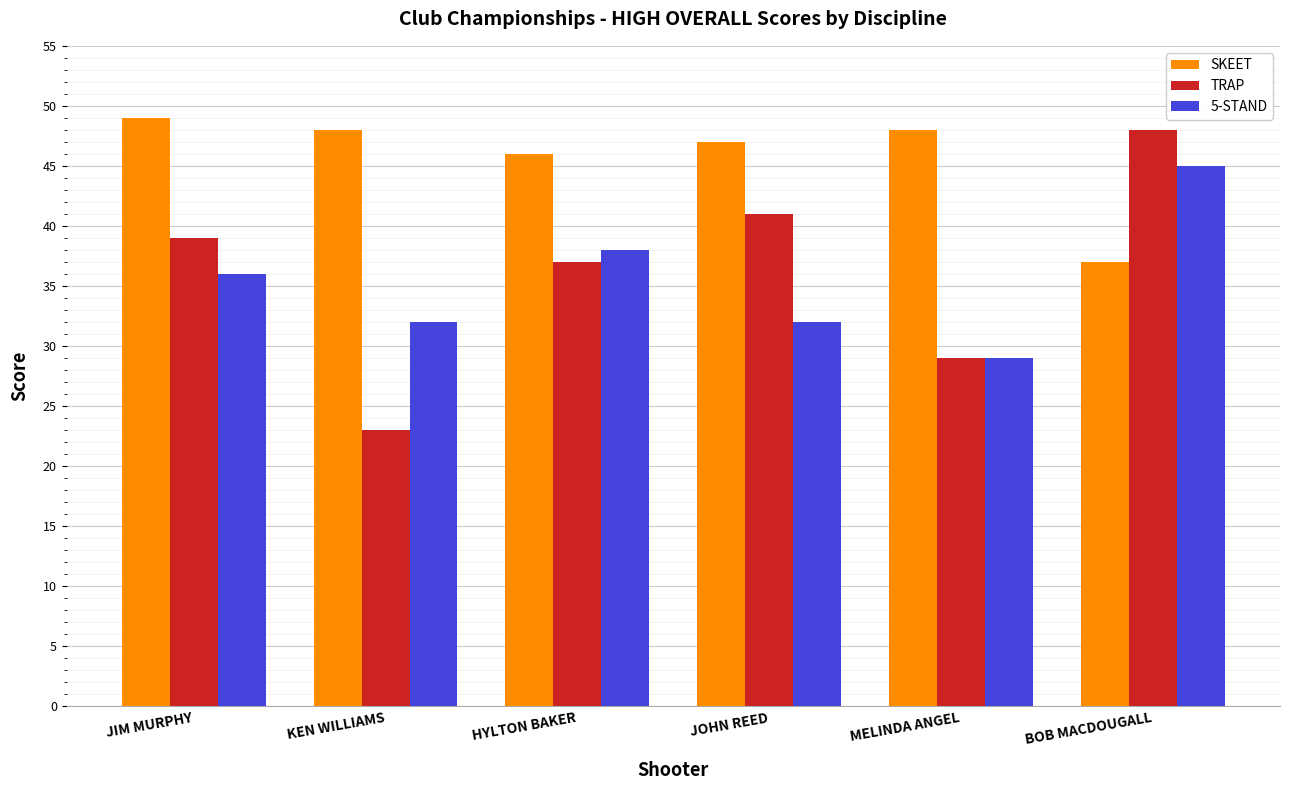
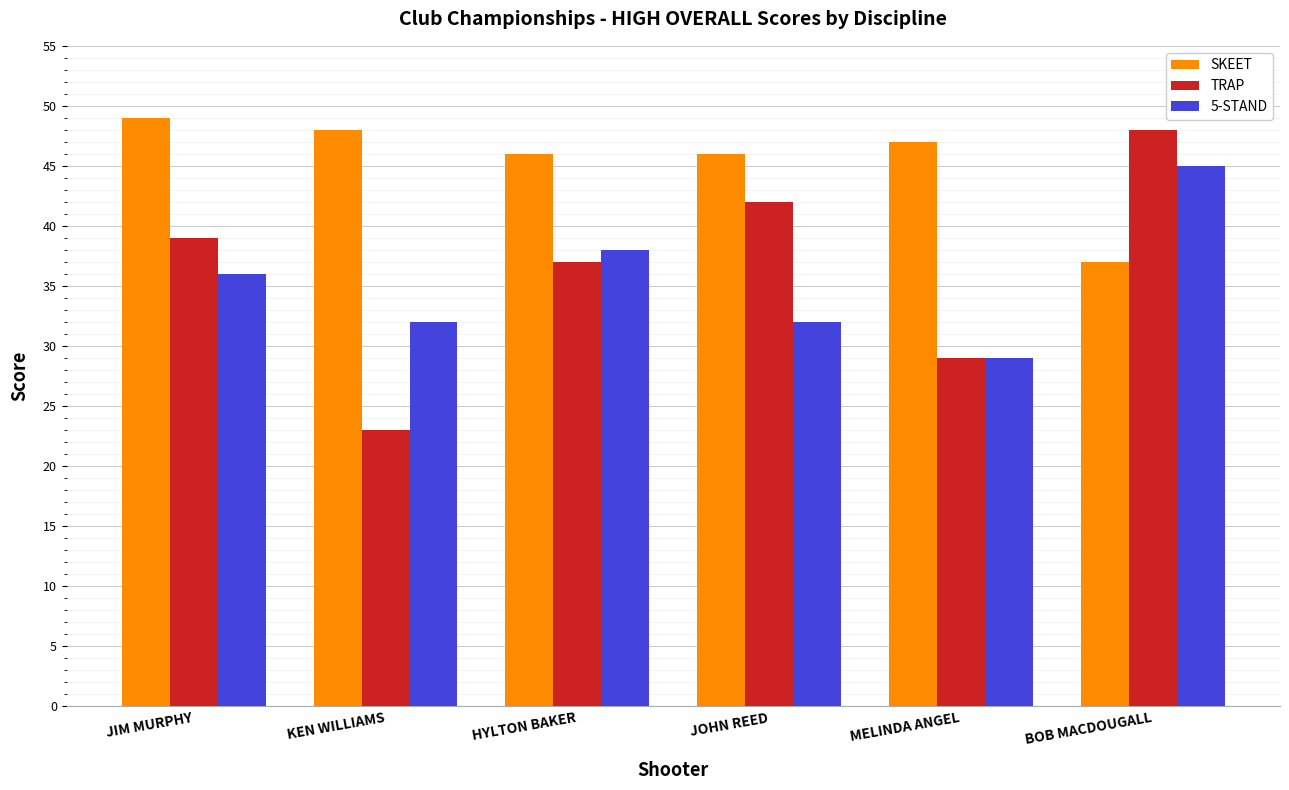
  {
    "SKEET": {
      "JIM MURPHY": 49,
      "KEN WILLIAMS": 48,
      "HYLTON BAKER": 46,
-     "JOHN REED": 47,
-     "MELINDA ANGEL": 48,
+     "JOHN REED": 46,
+     "MELINDA ANGEL": 47,
      "BOB MACDOUGALL": 37
    },
    "TRAP": {
      "JIM MURPHY": 39,
      "KEN WILLIAMS": 23,
      "HYLTON BAKER": 37,
-     "JOHN REED": 41,
+     "JOHN REED": 42,
      "MELINDA ANGEL": 29,
      "BOB MACDOUGALL": 48
    },
    "5-STAND": {
      "JIM MURPHY": 36,
      "KEN WILLIAMS": 32,
      "HYLTON BAKER": 38,
      "JOHN REED": 32,
      "MELINDA ANGEL": 29,
      "BOB MACDOUGALL": 45
    }
  }
